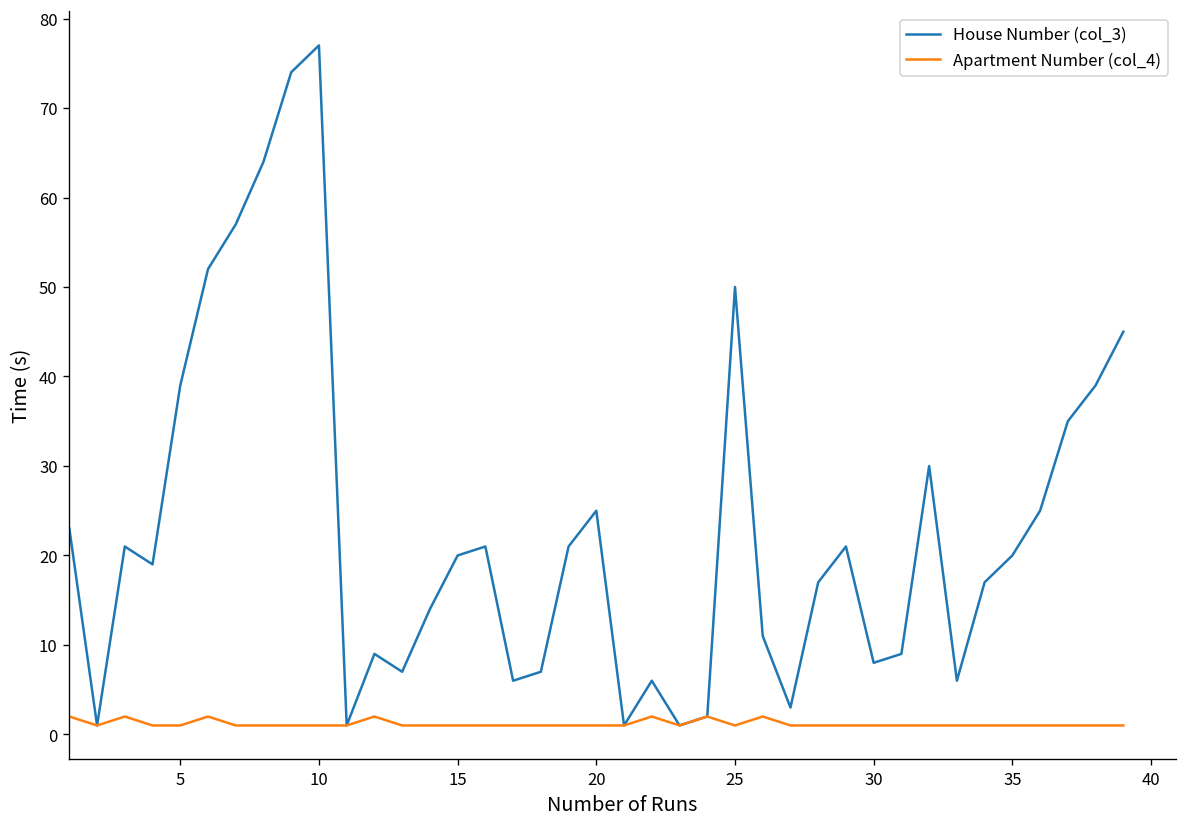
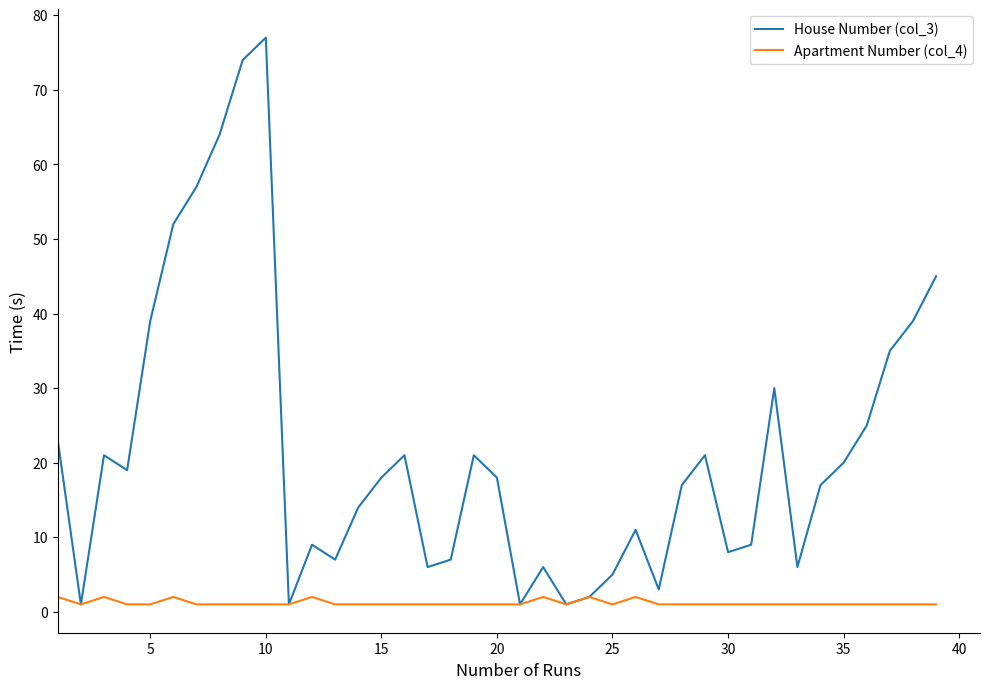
  {
    "House Number (col_3)": {
      "5": 39,
      "10": 77,
-     "15": 20,
-     "20": 25,
-     "25": 50,
+     "15": 18,
+     "20": 18,
+     "25": 5,
      "30": 8,
      "35": 20
    },
    "Apartment Number (col_4)": {
      "5": 1,
      "10": 1,
      "15": 1,
      "20": 1,
      "25": 1,
      "30": 1,
      "35": 1
    }
  }
